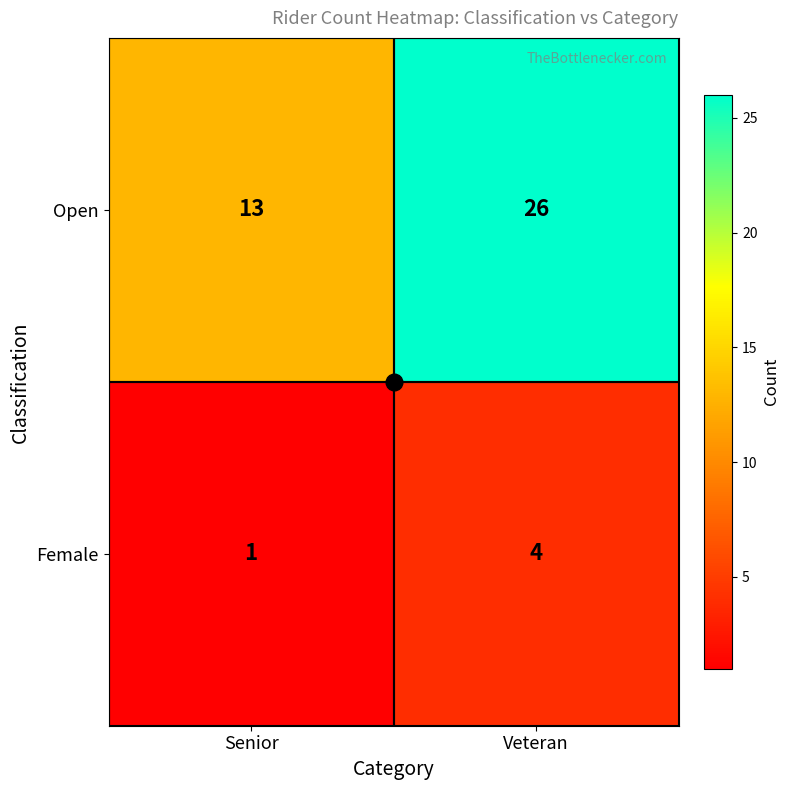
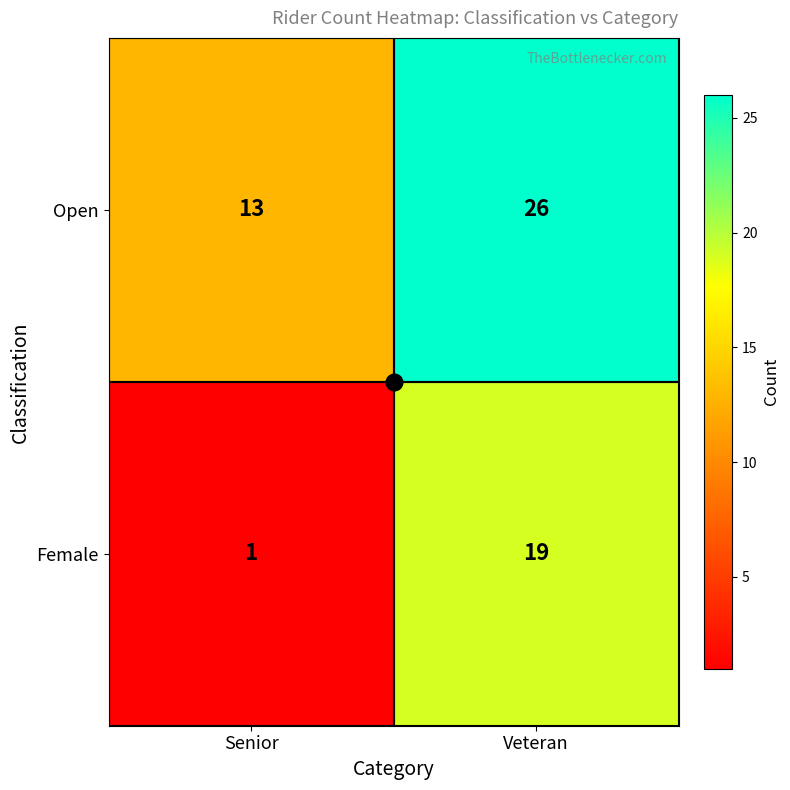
  {
    "Open": {
      "Senior": 13
    },
    "Female": {
      "Senior": 1,
-     "Veteran": 4
+     "Veteran": 19
    }
  }
